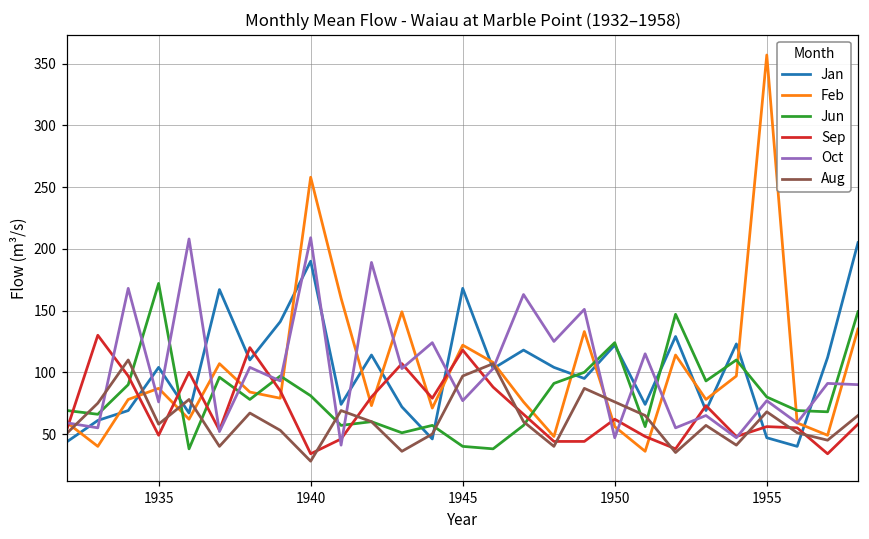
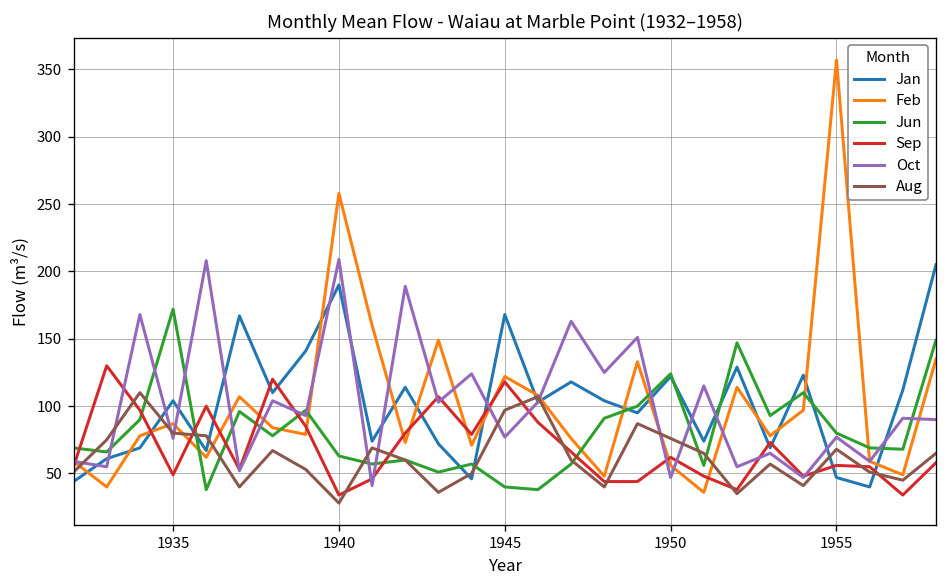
  {
    "Jan": {
      "1935": 104,
      "1940": 190,
      "1945": 168,
      "1955": 47
    },
    "Feb": {
      "1935": 87,
      "1940": 258,
      "1945": 122,
      "1950": 56,
      "1955": 357
    },
    "Jun": {
      "1935": 172,
-     "1940": 81,
+     "1940": 63,
      "1945": 40,
      "1955": 80
    },
    "Sep": {
      "1935": 49,
      "1940": 34,
      "1945": 118,
      "1950": 62,
      "1955": 56
    },
    "Oct": {
      "1935": 76,
      "1940": 209,
      "1945": 77,
      "1950": 47,
      "1955": 77
    },
    "Aug": {
-     "1935": 58,
+     "1935": 80,
      "1940": 28,
      "1945": 97,
      "1950": 76,
      "1955": 68
    }
  }
